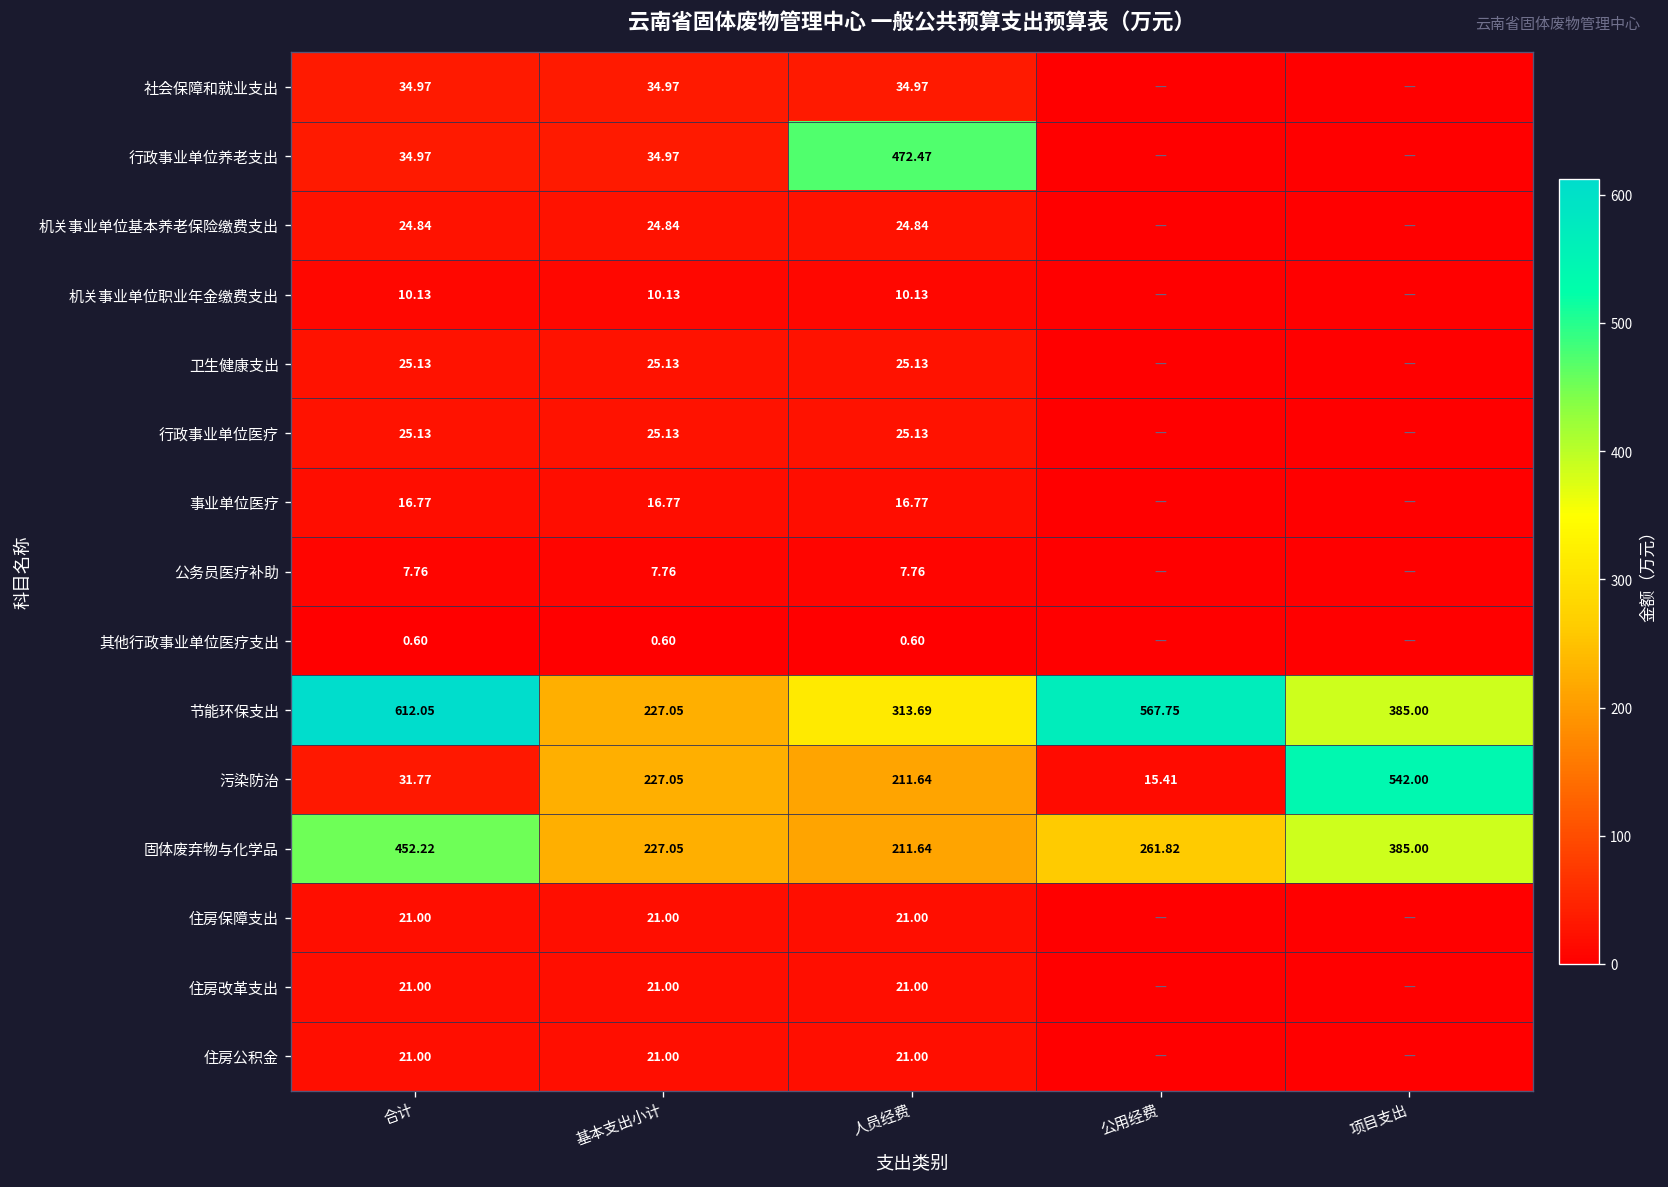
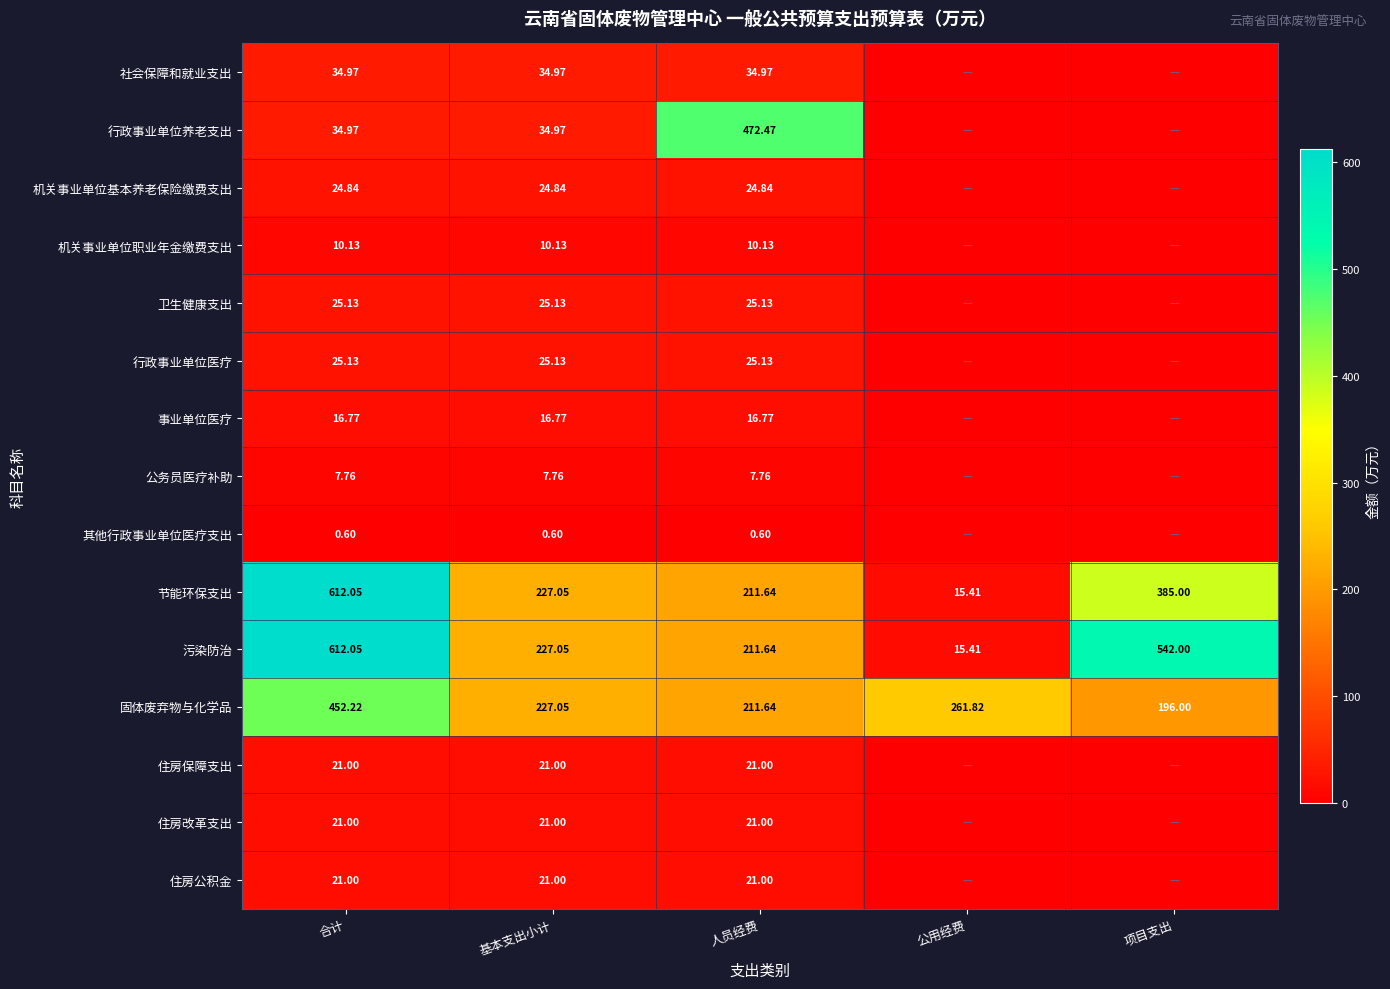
  {
    "社会保障和就业支出": {
      "合计": 34.97,
      "基本支出小计": 34.97,
      "人员经费": 34.97
    },
    "行政事业单位养老支出": {
      "合计": 34.97,
      "基本支出小计": 34.97,
      "人员经费": 472.47
    },
    "机关事业单位基本养老保险缴费支出": {
      "合计": 24.84,
      "基本支出小计": 24.84,
      "人员经费": 24.84
    },
    "机关事业单位职业年金缴费支出": {
      "合计": 10.13,
      "基本支出小计": 10.13,
      "人员经费": 10.13
    },
    "卫生健康支出": {
      "合计": 25.13,
      "基本支出小计": 25.13,
      "人员经费": 25.13
    },
    "行政事业单位医疗": {
      "合计": 25.13,
      "基本支出小计": 25.13,
      "人员经费": 25.13
    },
    "事业单位医疗": {
      "合计": 16.77,
      "基本支出小计": 16.77,
      "人员经费": 16.77
    },
    "公务员医疗补助": {
      "合计": 7.76,
      "基本支出小计": 7.76,
      "人员经费": 7.76
    },
    "其他行政事业单位医疗支出": {
      "合计": 0.60,
      "基本支出小计": 0.60,
      "人员经费": 0.60
    },
    "节能环保支出": {
      "合计": 612.05,
      "基本支出小计": 227.05,
-     "人员经费": 313.69,
-     "公用经费": 567.75,
+     "人员经费": 211.64,
+     "公用经费": 15.41,
      "项目支出": 385.00
    },
    "污染防治": {
-     "合计": 31.77,
+     "合计": 612.05,
      "基本支出小计": 227.05,
      "人员经费": 211.64,
      "公用经费": 15.41,
      "项目支出": 542.00
    },
    "固体废弃物与化学品": {
      "合计": 452.22,
      "基本支出小计": 227.05,
      "人员经费": 211.64,
      "公用经费": 261.82,
-     "项目支出": 385.00
+     "项目支出": 196.00
    },
    "住房保障支出": {
      "合计": 21.00,
      "基本支出小计": 21.00,
      "人员经费": 21.00
    },
    "住房改革支出": {
      "合计": 21.00,
      "基本支出小计": 21.00,
      "人员经费": 21.00
    },
    "住房公积金": {
      "合计": 21.00,
      "基本支出小计": 21.00,
      "人员经费": 21.00
    }
  }
